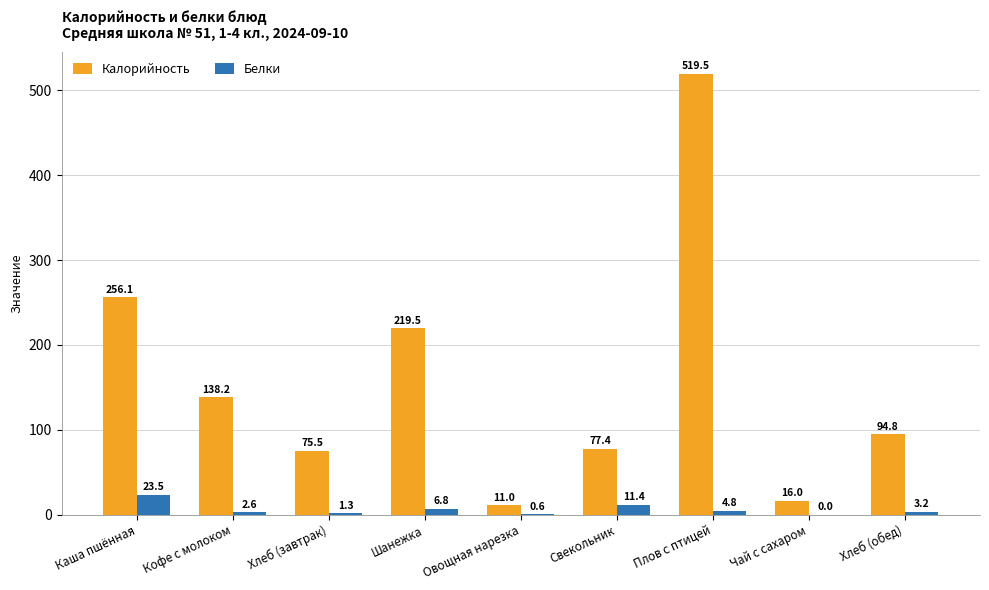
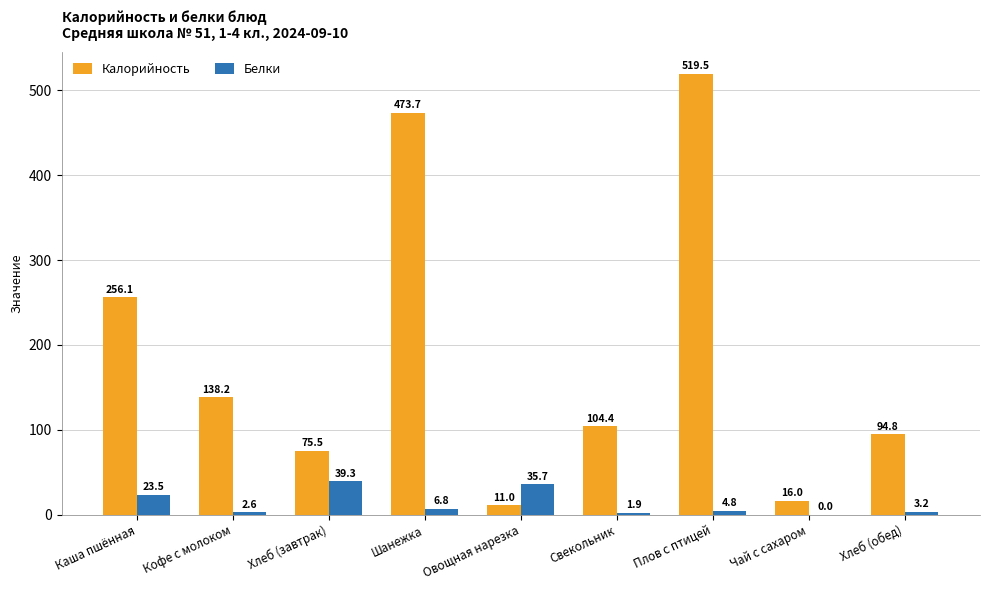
  {
    "Калорийность": {
      "Каша пшённая": 256.1,
      "Кофе c молоком": 138.2,
      "Хлеб (завтрак)": 75.5,
-     "Шанежка": 219.5,
+     "Шанежка": 473.7,
      "Овощная нарезка": 11.0,
-     "Свекольник": 77.4,
+     "Свекольник": 104.4,
      "Плов с птицей": 519.5,
      "Чай с сахаром": 16.0,
      "Хлеб (обед)": 94.8
    },
    "Белки": {
      "Каша пшённая": 23.5,
      "Кофе c молоком": 2.6,
-     "Хлеб (завтрак)": 1.3,
+     "Хлеб (завтрак)": 39.3,
      "Шанежка": 6.8,
-     "Овощная нарезка": 0.6,
-     "Свекольник": 11.4,
+     "Овощная нарезка": 35.7,
+     "Свекольник": 1.9,
      "Плов с птицей": 4.8,
      "Чай с сахаром": 0.0,
      "Хлеб (обед)": 3.2
    }
  }
